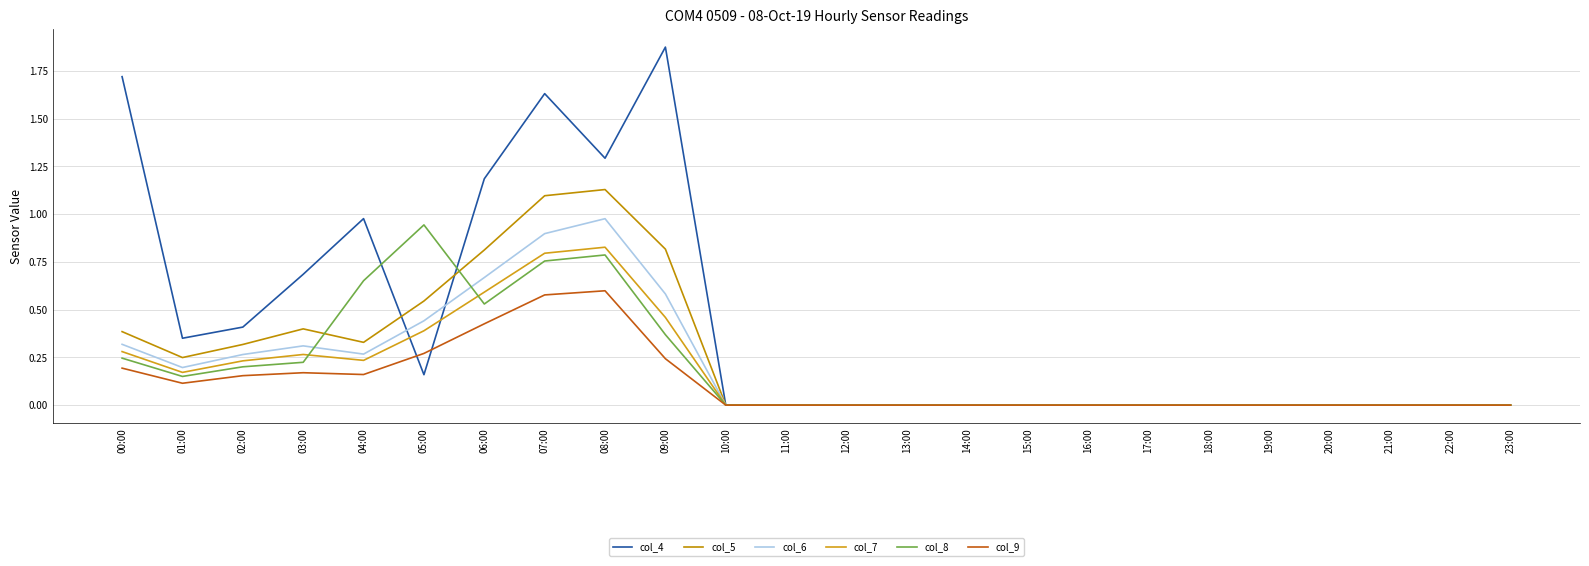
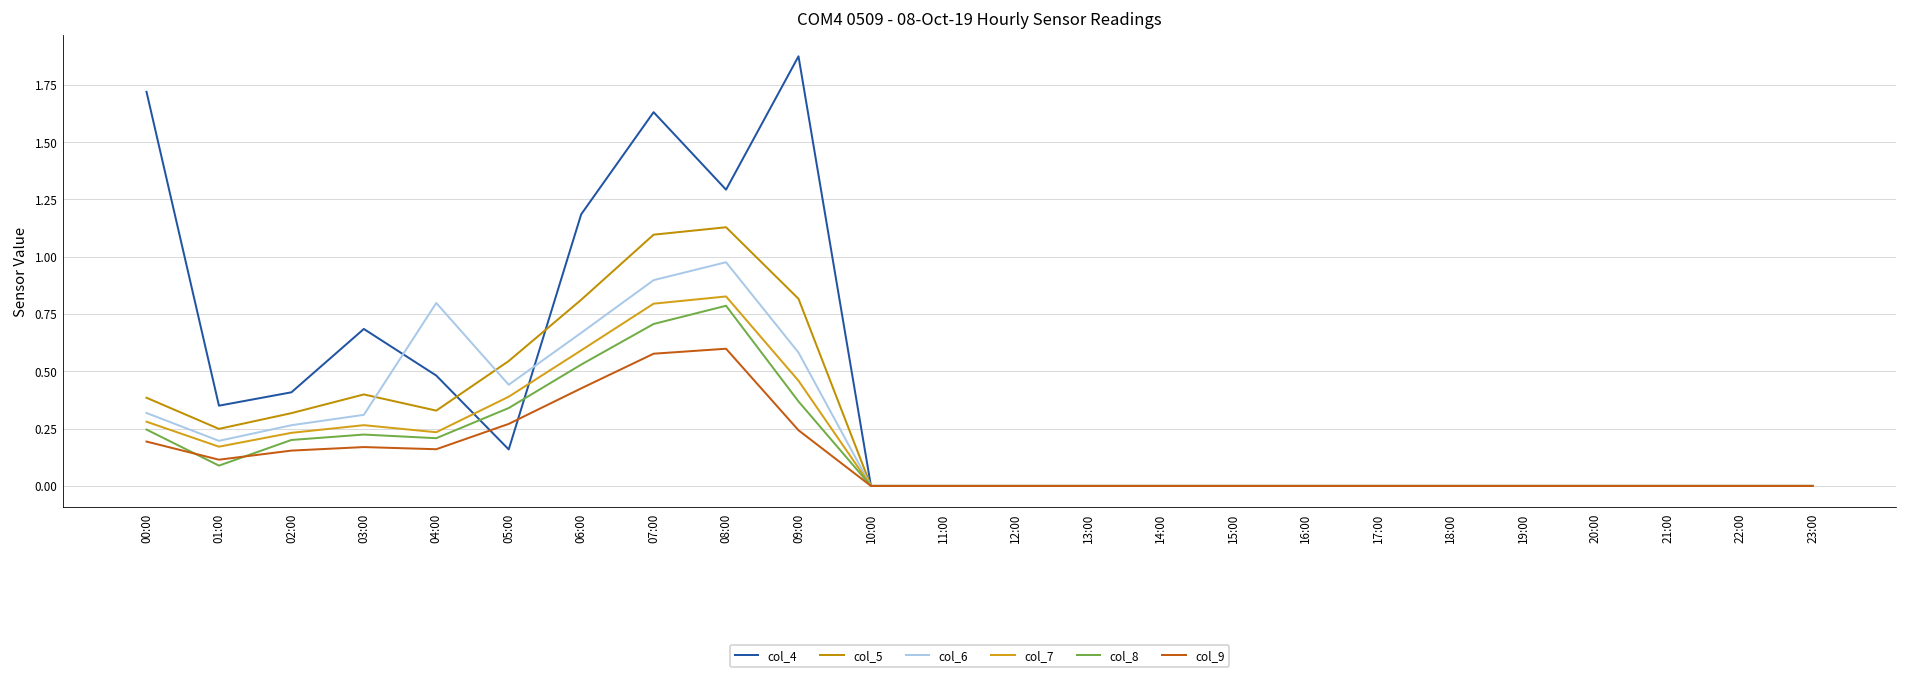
  {
    "col_4": {
      "00:00": 1.72,
      "01:00": 0.35,
      "02:00": 0.41,
      "03:00": 0.68,
-     "04:00": 0.98,
+     "04:00": 0.48,
      "05:00": 0.16,
      "06:00": 1.19,
      "07:00": 1.63,
      "08:00": 1.29,
      "09:00": 1.87
    },
    "col_6": {
      "00:00": 0.32,
      "01:00": 0.20,
      "02:00": 0.26,
      "03:00": 0.31,
-     "04:00": 0.27,
+     "04:00": 0.80,
      "05:00": 0.44,
      "06:00": 0.67,
      "07:00": 0.90,
      "08:00": 0.98,
      "09:00": 0.58
    },
    "col_8": {
      "00:00": 0.25,
-     "01:00": 0.15,
+     "01:00": 0.09,
      "02:00": 0.20,
      "03:00": 0.22,
-     "04:00": 0.65,
-     "05:00": 0.94,
+     "04:00": 0.21,
+     "05:00": 0.34,
      "06:00": 0.53,
-     "07:00": 0.75,
+     "07:00": 0.71,
      "08:00": 0.79,
      "09:00": 0.37
    }
  }
